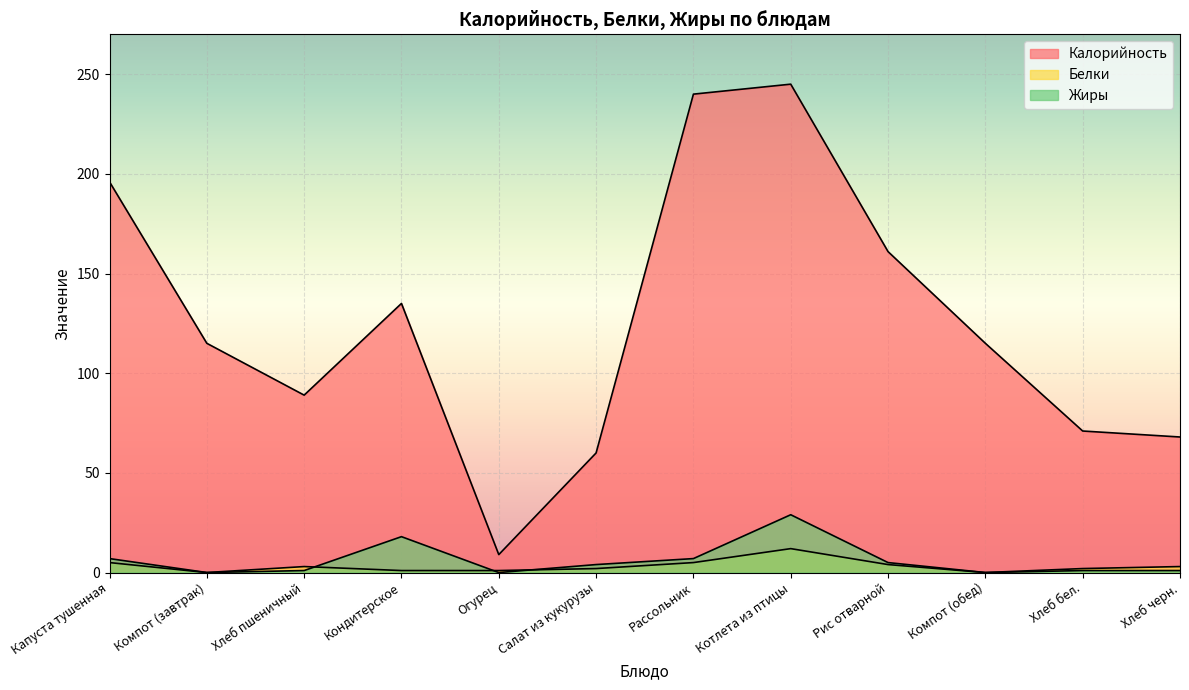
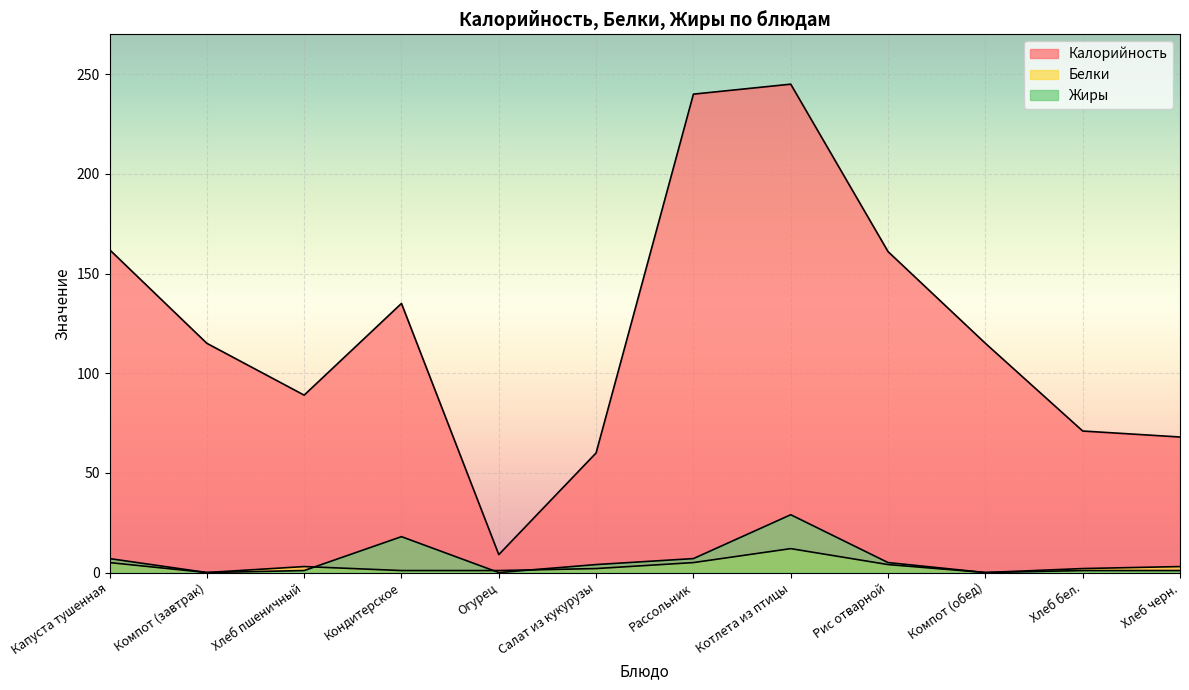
  {
    "Калорийность": {
-     "Капуста тушенная": 196,
+     "Капуста тушенная": 162,
      "Компот (завтрак)": 115,
      "Хлеб пшеничный": 89,
      "Кондитерское": 135,
      "Огурец": 9,
      "Салат из кукурузы": 60,
      "Рассольник": 240,
      "Котлета из птицы": 245,
      "Рис отварной": 161,
      "Компот (обед)": 115,
      "Хлеб бел.": 71,
      "Хлеб черн.": 68
    },
    "Белки": {
      "Капуста тушенная": 5,
      "Хлеб пшеничный": 3,
      "Кондитерское": 1,
      "Салат из кукурузы": 2,
      "Рассольник": 5,
      "Котлета из птицы": 12,
      "Хлеб черн.": 3
    },
    "Жиры": {
      "Капуста тушенная": 7,
      "Хлеб пшеничный": 1,
      "Кондитерское": 18,
      "Салат из кукурузы": 4,
      "Рассольник": 7,
      "Котлета из птицы": 29,
      "Хлеб черн.": 1
    }
  }
